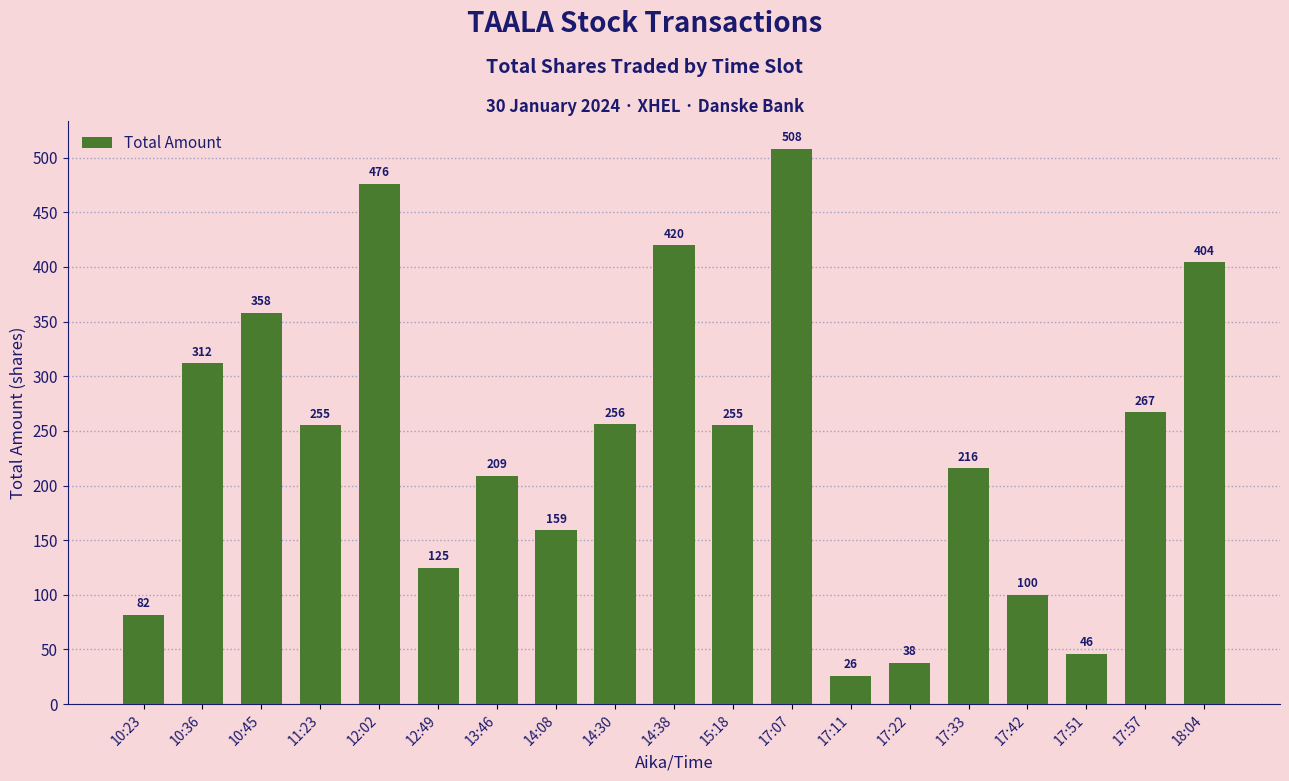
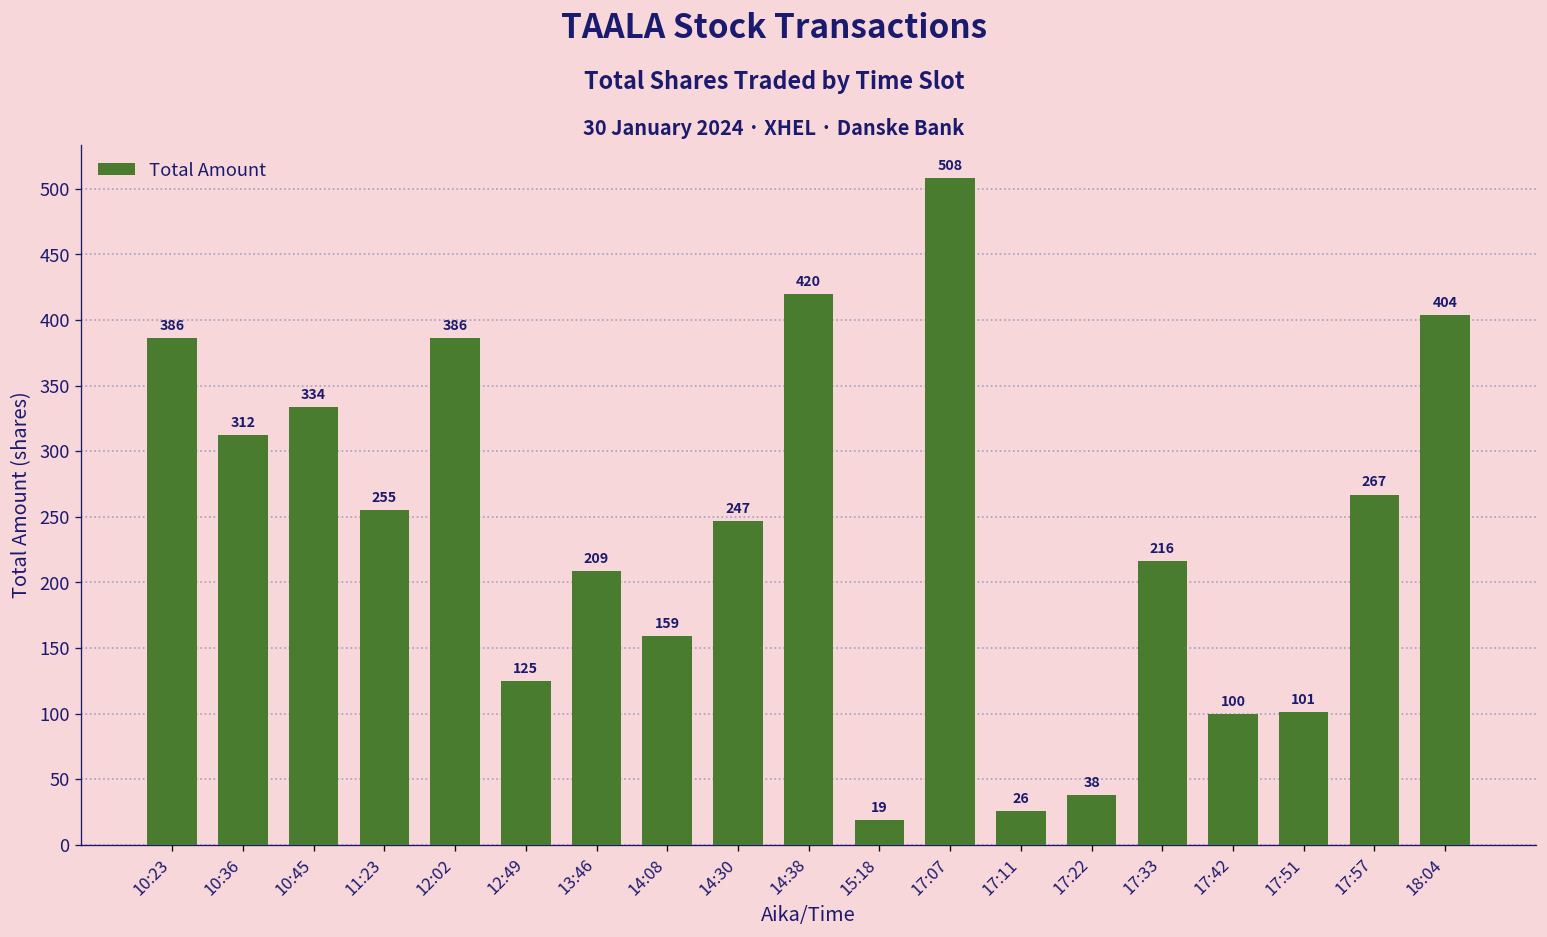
  {
-   "10:23": 82,
+   "10:23": 386,
    "10:36": 312,
-   "10:45": 358,
+   "10:45": 334,
    "11:23": 255,
-   "12:02": 476,
+   "12:02": 386,
    "12:49": 125,
    "13:46": 209,
    "14:08": 159,
-   "14:30": 256,
+   "14:30": 247,
    "14:38": 420,
-   "15:18": 255,
+   "15:18": 19,
    "17:07": 508,
    "17:11": 26,
    "17:22": 38,
    "17:33": 216,
    "17:42": 100,
-   "17:51": 46,
+   "17:51": 101,
    "17:57": 267,
    "18:04": 404
  }
